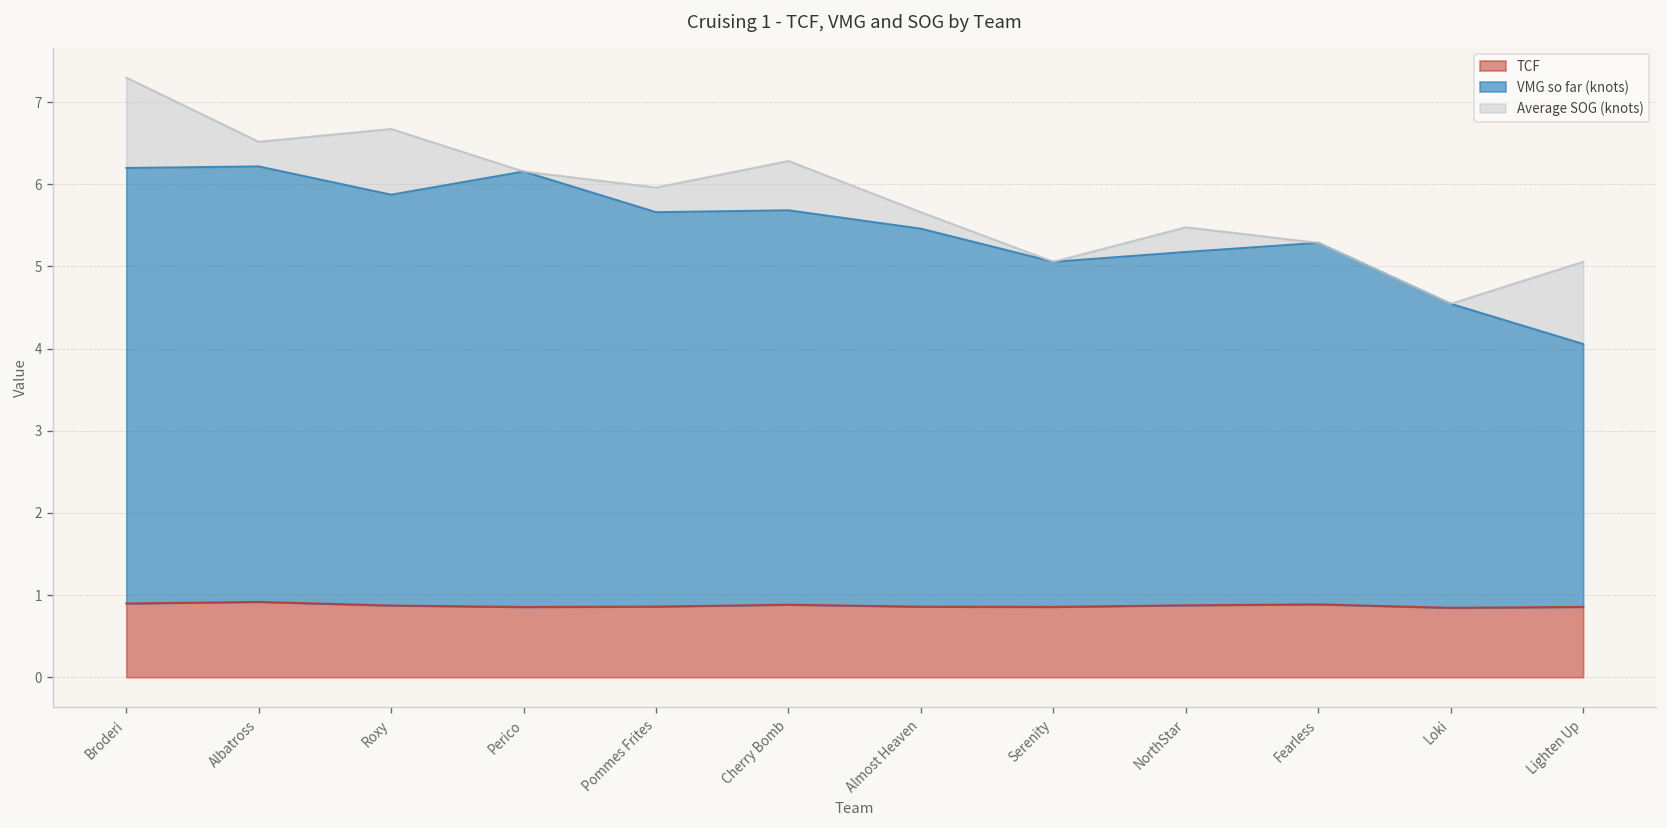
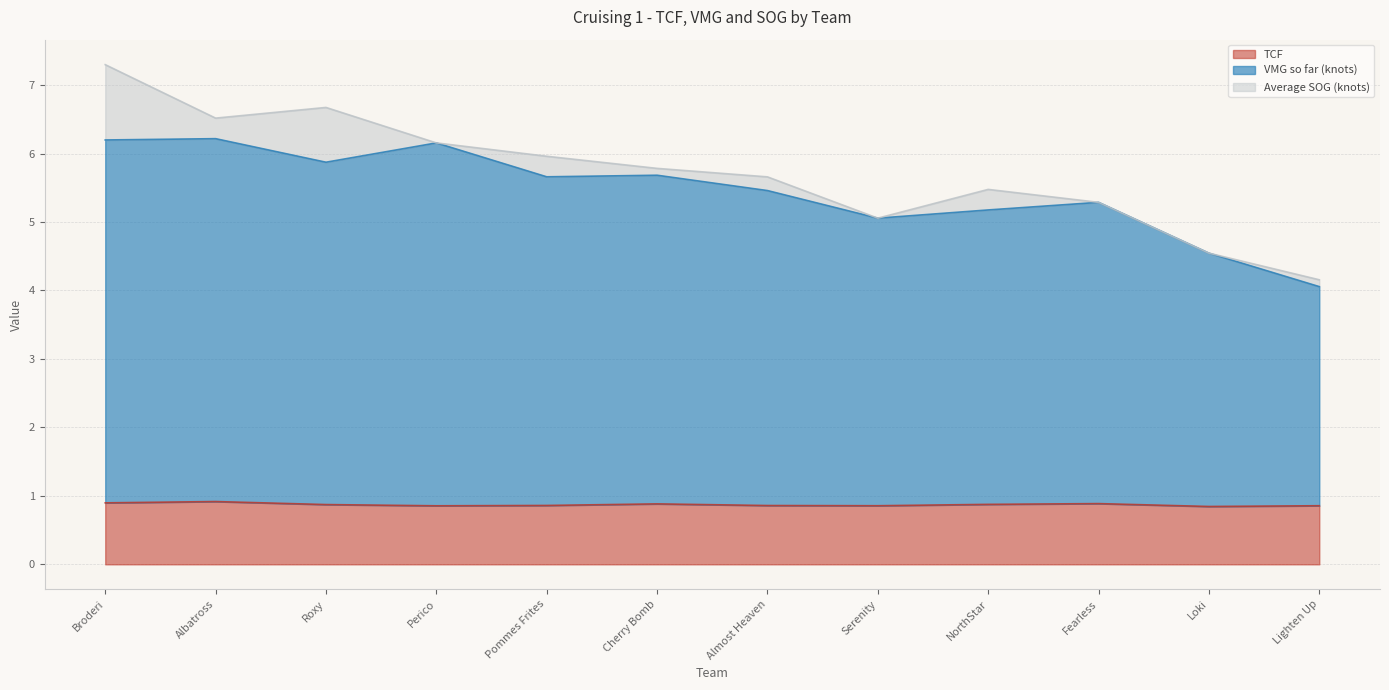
  {
    "TCF": {
      "Broderi": 0.9,
      "Albatross": 0.9,
      "Roxy": 0.9,
      "Perico": 0.9,
      "Pommes Frites": 0.9,
      "Cherry Bomb": 0.9,
      "Almost Heaven": 0.9,
      "Serenity": 0.9,
      "NorthStar": 0.9,
      "Fearless": 0.9,
      "Loki": 0.8,
      "Lighten Up": 0.9
    },
    "VMG so far (knots)": {
      "Broderi": 5.3,
      "Albatross": 5.3,
      "Roxy": 5.0,
      "Pommes Frites": 4.8,
      "Cherry Bomb": 4.8,
      "Almost Heaven": 4.6,
      "NorthStar": 4.3,
      "Lighten Up": 3.2
    },
    "Average SOG (knots)": {
      "Broderi": 1.1,
      "Albatross": 0.3,
      "Roxy": 0.8,
      "Pommes Frites": 0.3,
-     "Cherry Bomb": 0.6,
+     "Cherry Bomb": 0.1,
      "Almost Heaven": 0.2,
      "NorthStar": 0.3,
-     "Lighten Up": 1.0
+     "Lighten Up": 0.1
    }
  }
